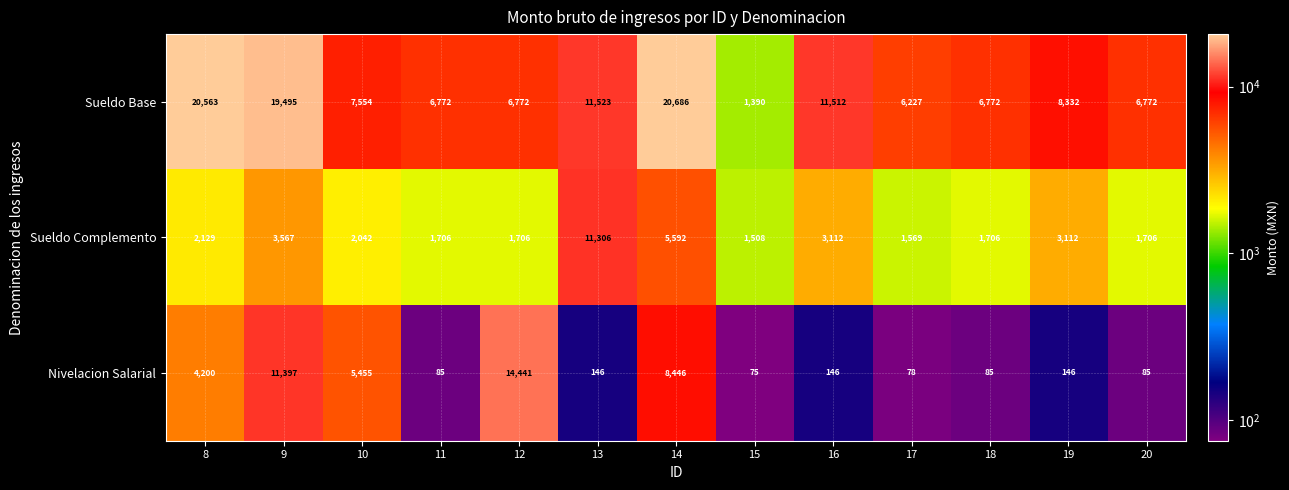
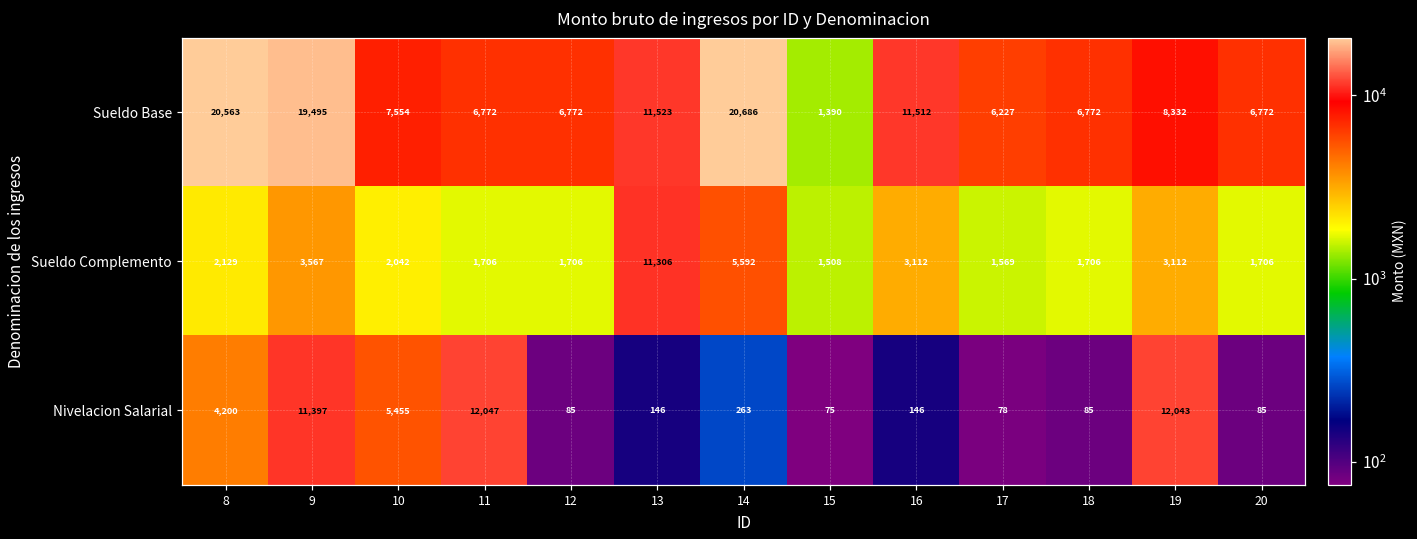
  {
    "Sueldo Base": {
      "8": "20,563",
      "9": "19,495",
      "10": "7,554",
      "11": "6,772",
      "12": "6,772",
      "13": "11,523",
      "14": "20,686",
      "15": "1,390",
      "16": "11,512",
      "17": "6,227",
      "18": "6,772",
      "19": "8,332",
      "20": "6,772"
    },
    "Sueldo Complemento": {
      "8": "2,129",
      "9": "3,567",
      "10": "2,042",
      "11": "1,706",
      "12": "1,706",
      "13": "11,306",
      "14": "5,592",
      "15": "1,508",
      "16": "3,112",
      "17": "1,569",
      "18": "1,706",
      "19": "3,112",
      "20": "1,706"
    },
    "Nivelacion Salarial": {
      "8": "4,200",
      "9": "11,397",
      "10": "5,455",
-     "11": "85",
-     "12": "14,441",
+     "11": "12,047",
+     "12": "85",
      "13": "146",
-     "14": "8,446",
+     "14": "263",
      "15": "75",
      "16": "146",
      "17": "78",
      "18": "85",
-     "19": "146",
+     "19": "12,043",
      "20": "85"
    }
  }
